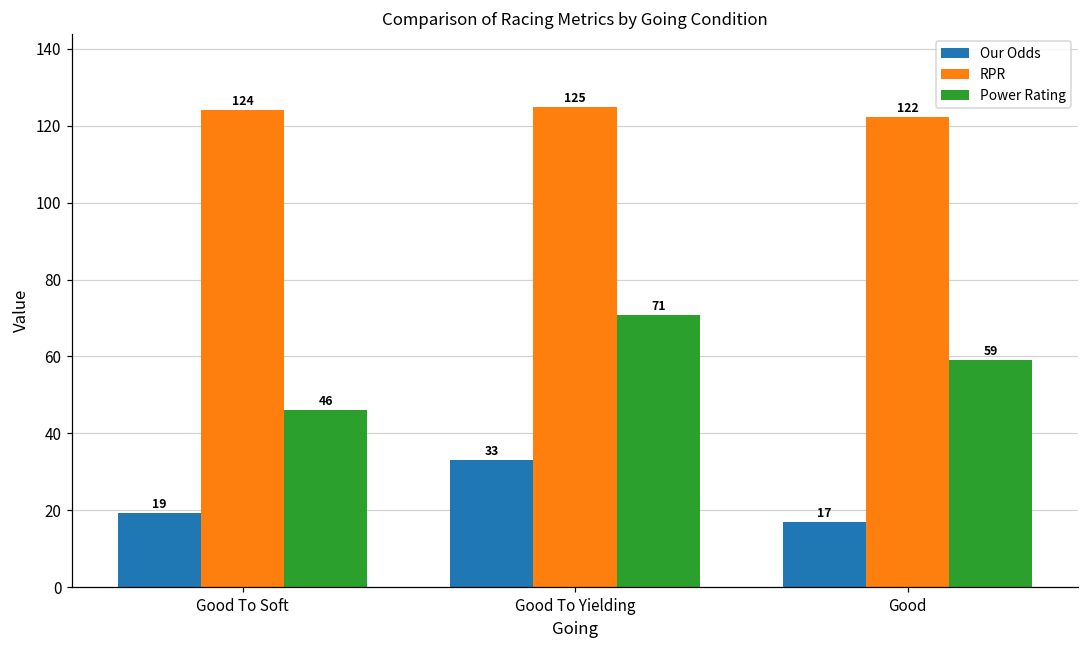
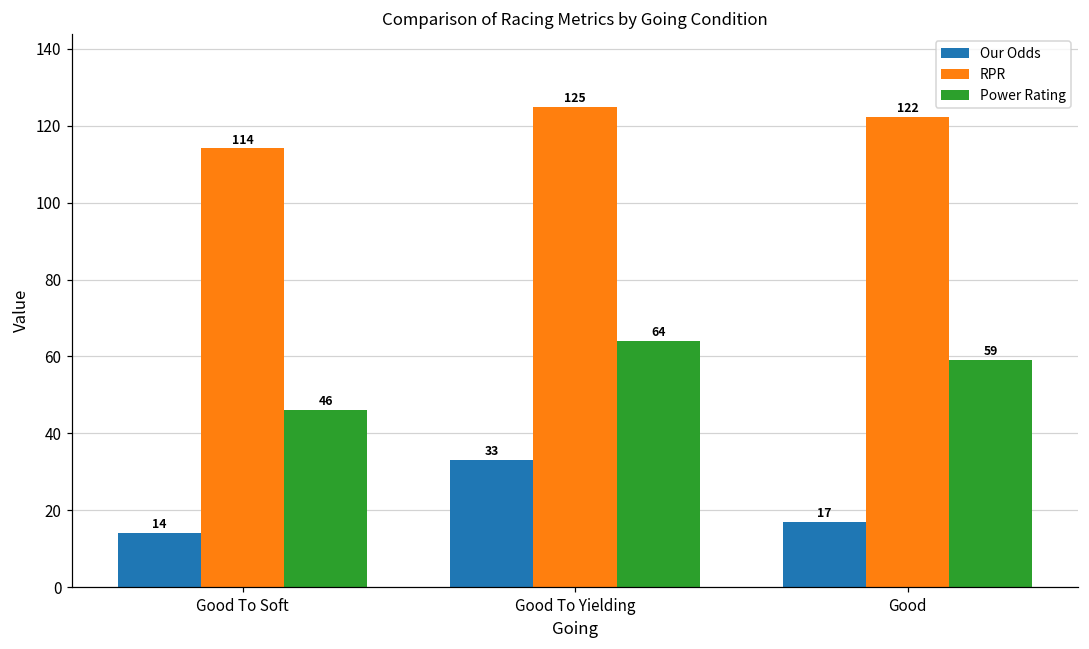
  {
    "Our Odds": {
-     "Good To Soft": 19,
+     "Good To Soft": 14,
      "Good To Yielding": 33,
      "Good": 17
    },
    "RPR": {
-     "Good To Soft": 124,
+     "Good To Soft": 114,
      "Good To Yielding": 125,
      "Good": 122
    },
    "Power Rating": {
      "Good To Soft": 46,
-     "Good To Yielding": 71,
+     "Good To Yielding": 64,
      "Good": 59
    }
  }
